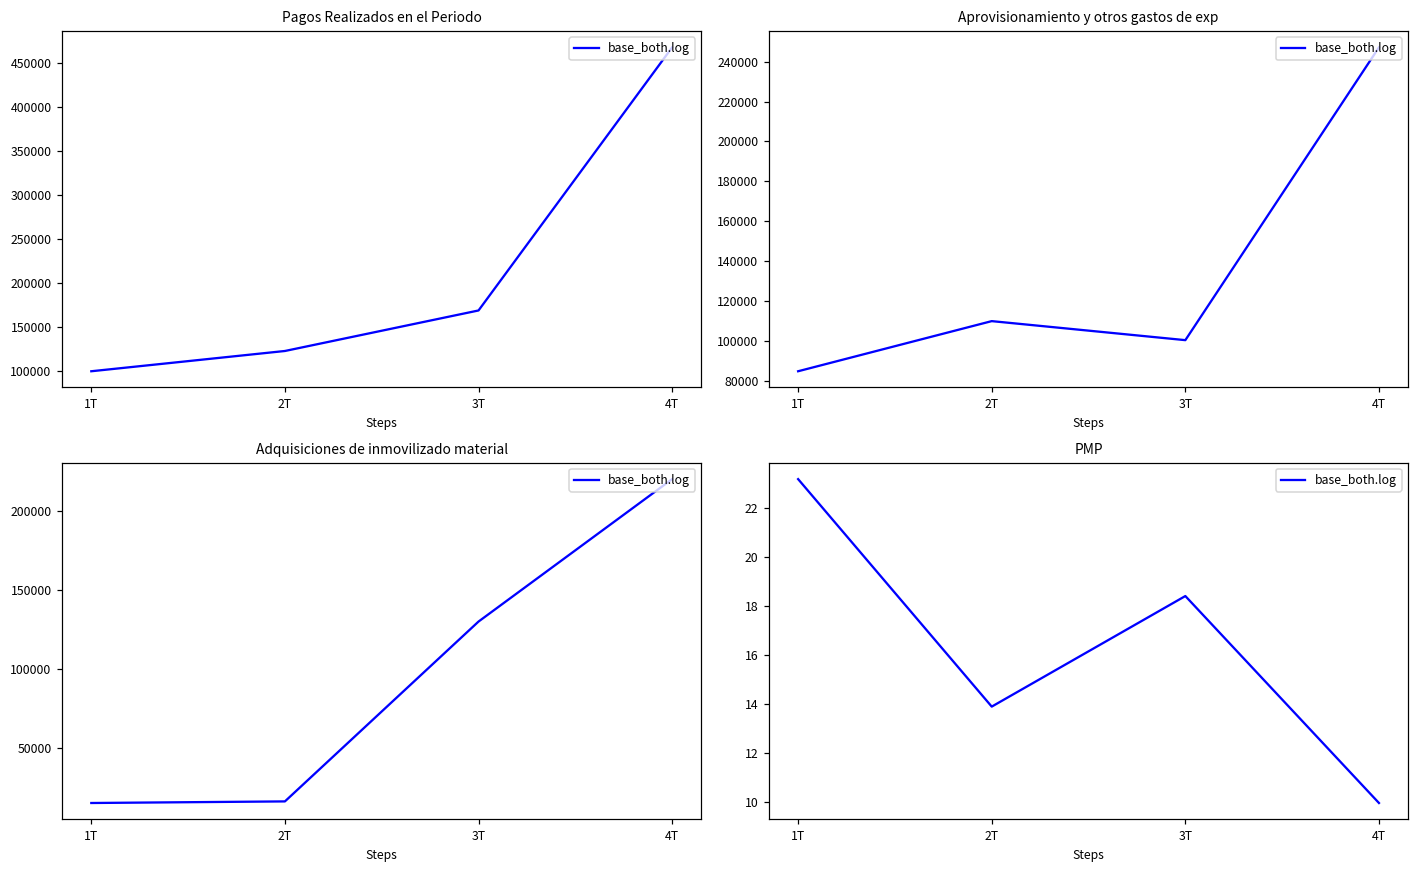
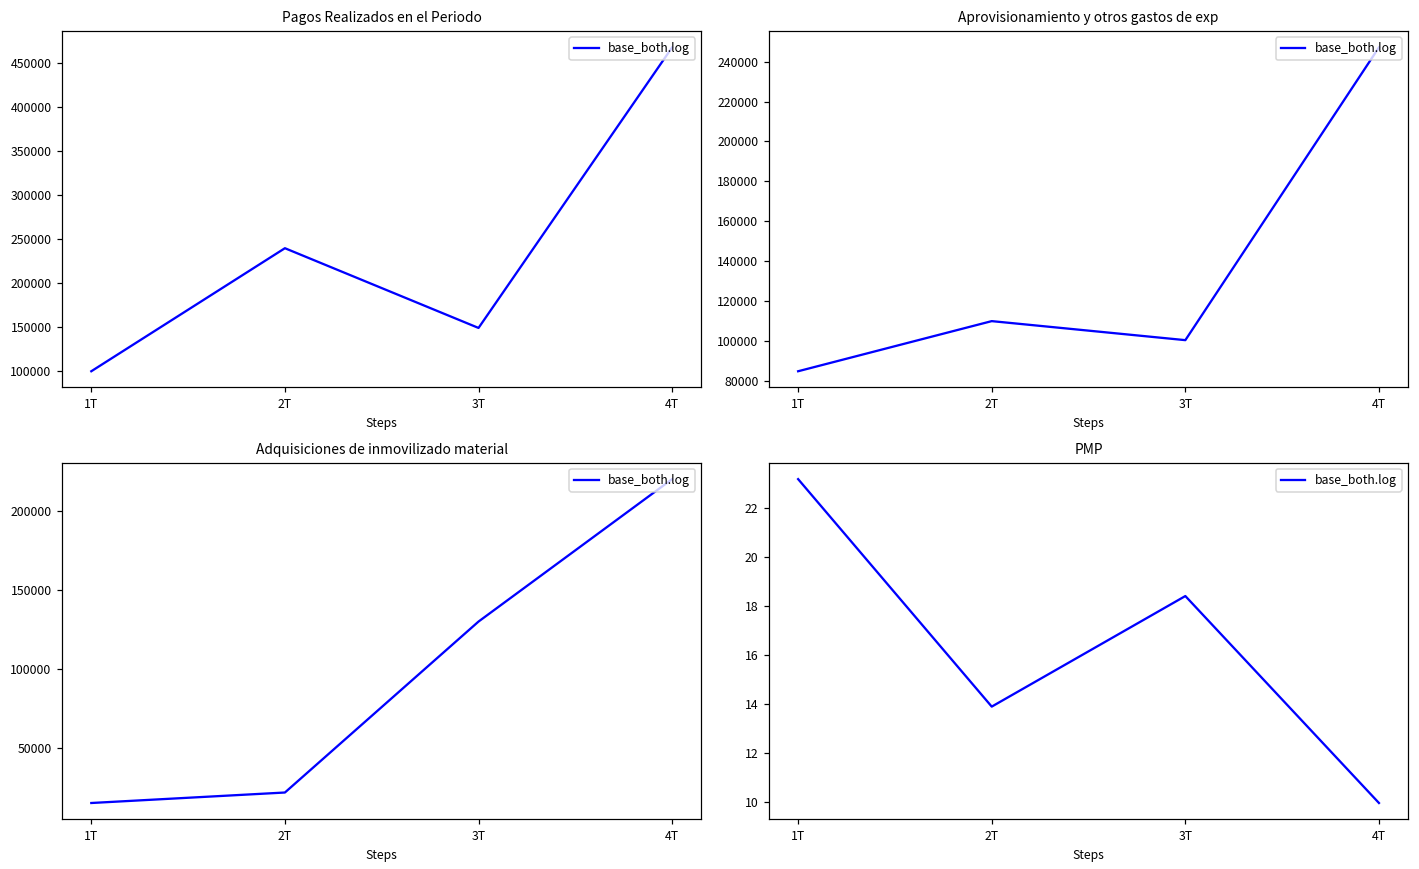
  {
    "Pagos Realizados en el Periodo": {
      "1T": 100000,
-     "2T": 120000,
-     "3T": 170000
+     "2T": 240000,
+     "3T": 150000
    },
    "Aprovisionamiento y otros gastos de exp": {
      "1T": 85000,
      "2T": 110000,
      "3T": 100000
    },
    "Adquisiciones de inmovilizado material": {
      "1T": 15000,
-     "2T": 16000,
+     "2T": 22000,
      "3T": 130000
    },
    "PMP": {
      "1T": 23.2,
      "2T": 13.9,
      "3T": 18.4,
      "4T": 9.9
    }
  }
